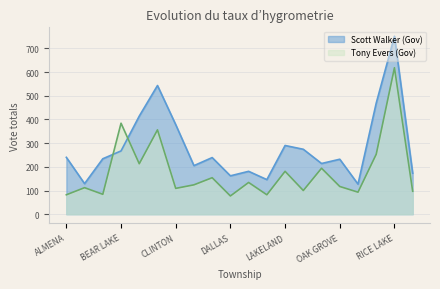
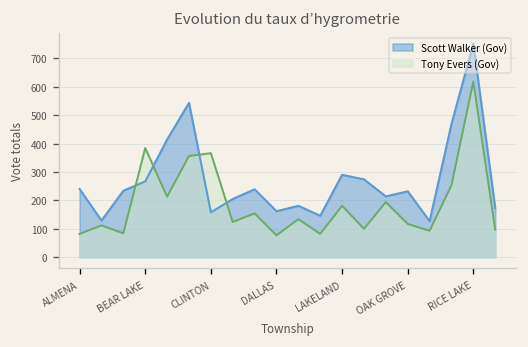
  {
    "Scott Walker (Gov)": {
      "ALMENA": 240,
      "BEAR LAKE": 270,
-     "CLINTON": 380,
+     "CLINTON": 160,
      "DALLAS": 160,
      "LAKELAND": 290,
      "OAK GROVE": 230
    },
    "Tony Evers (Gov)": {
      "ALMENA": 80,
      "BEAR LAKE": 380,
-     "CLINTON": 110,
+     "CLINTON": 370,
      "DALLAS": 80,
      "LAKELAND": 180,
      "OAK GROVE": 120,
      "RICE LAKE": 620
    }
  }
